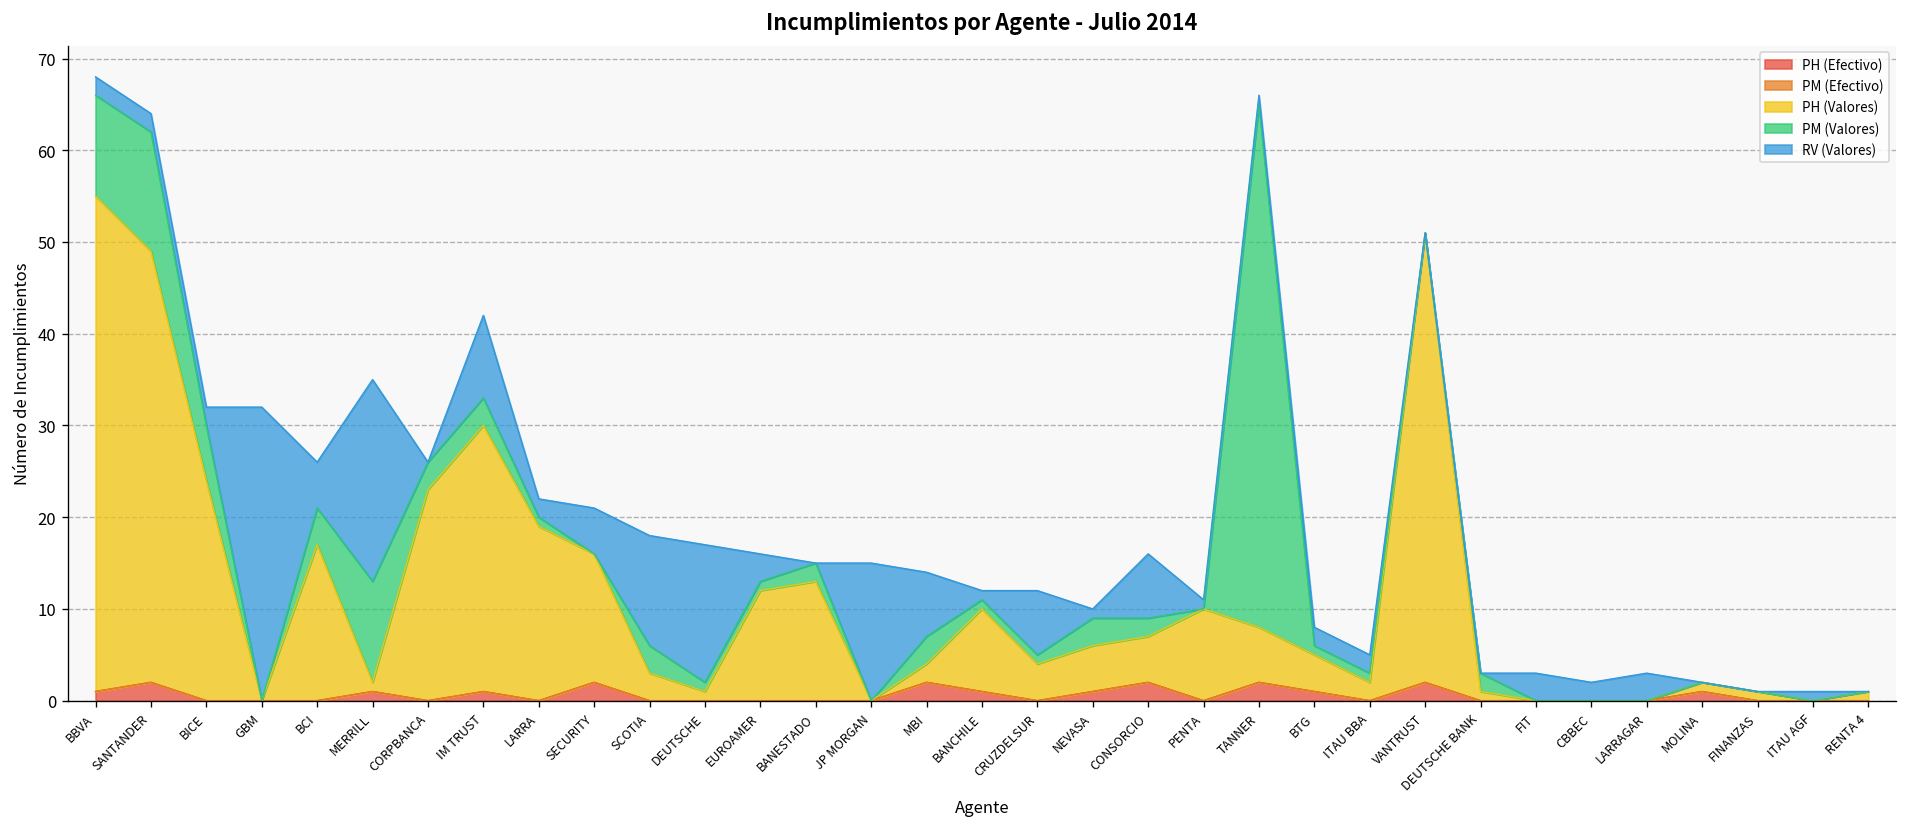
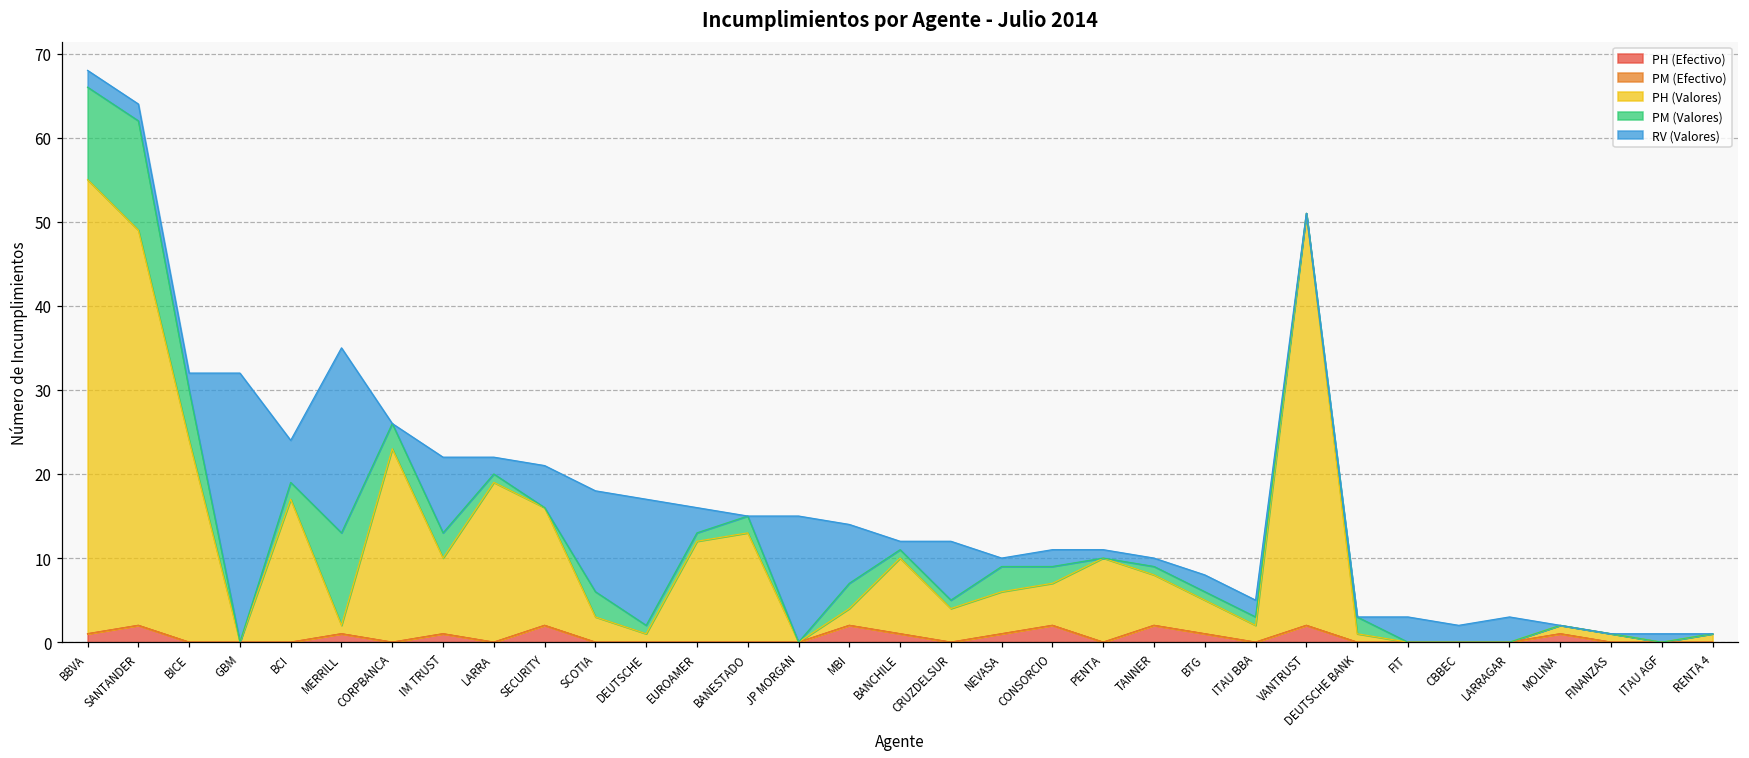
  {
    "PM (Efectivo)": {
      "BBVA": 1,
      "SANTANDER": 2,
      "BICE": 0,
      "BCI": 0,
      "MERRILL": 1,
      "CORPBANCA": 0,
      "IM TRUST": 1,
      "LARRA": 0,
      "SECURITY": 2,
      "SCOTIA": 0,
      "DEUTSCHE": 0,
      "EUROAMER": 0,
      "BANESTADO": 0,
      "MBI": 2,
      "BANCHILE": 1,
      "CRUZDELSUR": 0,
      "NEVASA": 1,
      "CONSORCIO": 2,
      "PENTA": 0,
      "TANNER": 2,
      "BTG": 1,
      "ITAU BBA": 0,
      "VANTRUST": 2,
      "DEUTSCHE BANK": 0,
      "MOLINA": 1,
      "FINANZAS": 0,
      "RENTA 4": 0
    },
    "PH (Valores)": {
      "BBVA": 54,
      "SANTANDER": 47,
      "BICE": 24,
      "BCI": 17,
      "MERRILL": 1,
      "CORPBANCA": 23,
-     "IM TRUST": 29,
+     "IM TRUST": 9,
      "LARRA": 19,
      "SCOTIA": 3,
      "DEUTSCHE": 1,
      "EUROAMER": 12,
      "BANESTADO": 13,
      "MBI": 2,
      "BANCHILE": 9,
      "CRUZDELSUR": 4,
      "NEVASA": 5,
      "CONSORCIO": 5,
      "TANNER": 6,
      "BTG": 4,
      "ITAU BBA": 2,
      "DEUTSCHE BANK": 1
    },
    "PM (Valores)": {
      "BBVA": 11,
      "SANTANDER": 13,
      "BICE": 6,
-     "BCI": 4,
+     "BCI": 2,
      "MERRILL": 11,
      "IM TRUST": 3,
      "LARRA": 1,
      "SCOTIA": 3,
      "DEUTSCHE": 1,
      "EUROAMER": 1,
      "MBI": 3,
      "BANCHILE": 1,
      "CRUZDELSUR": 1,
      "NEVASA": 3,
      "CONSORCIO": 2,
-     "TANNER": 57,
+     "TANNER": 1,
      "BTG": 1,
      "ITAU BBA": 1
    },
    "RV (Valores)": {
      "BBVA": 2,
      "SANTANDER": 2,
      "BICE": 2,
      "GBM": 32,
      "BCI": 5,
      "MERRILL": 22,
      "IM TRUST": 9,
      "LARRA": 2,
      "SECURITY": 5,
      "SCOTIA": 12,
      "DEUTSCHE": 15,
      "EUROAMER": 3,
      "JP MORGAN": 15,
      "MBI": 7,
      "BANCHILE": 1,
      "CRUZDELSUR": 7,
      "NEVASA": 1,
-     "CONSORCIO": 7,
+     "CONSORCIO": 2,
      "PENTA": 1,
      "TANNER": 1,
      "BTG": 2,
      "ITAU BBA": 2,
      "FIT": 3,
      "CBBEC": 2,
      "LARRAGAR": 3,
      "ITAU AGF": 1
    }
  }
